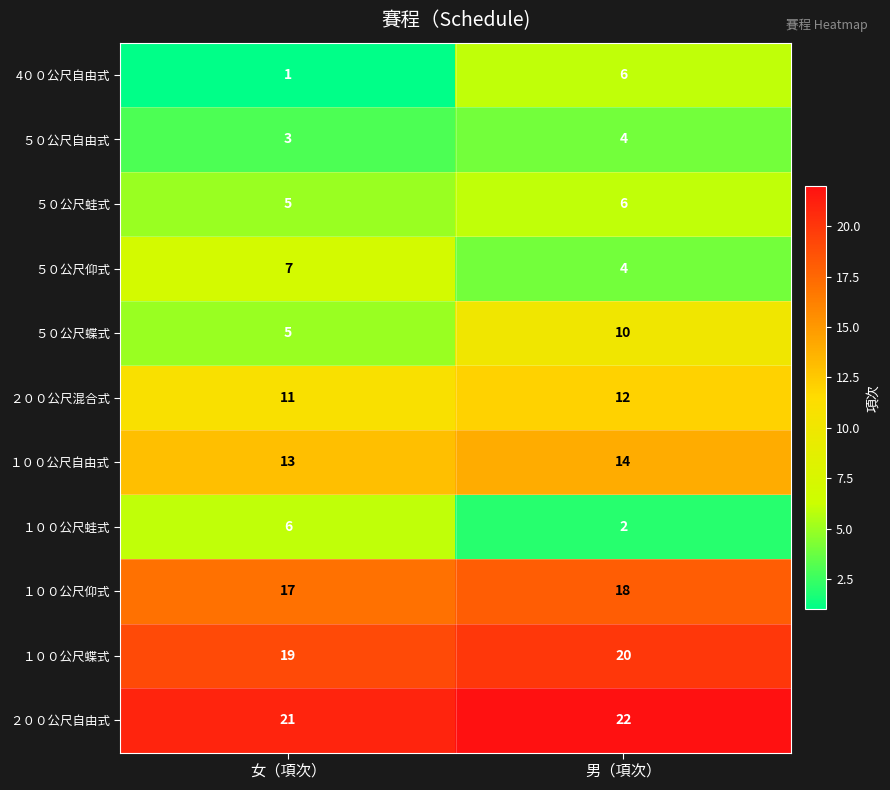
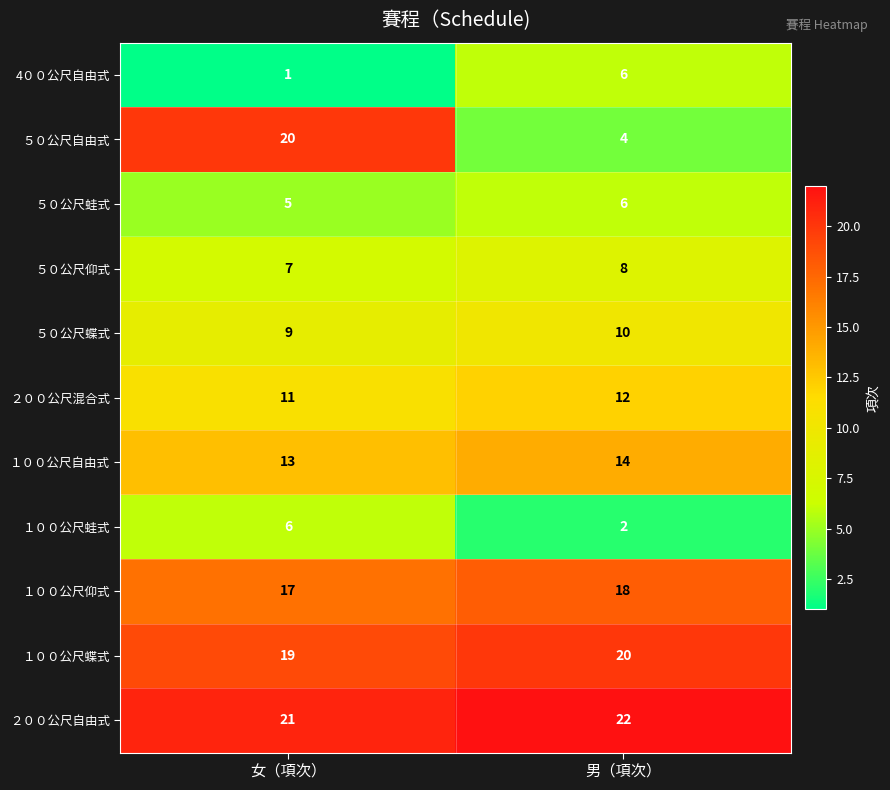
  {
    "4００公尺自由式": {
      "女（項次）": 1,
      "男（項次）": 6
    },
    "５０公尺自由式": {
-     "女（項次）": 3,
+     "女（項次）": 20,
      "男（項次）": 4
    },
    "５０公尺蛙式": {
      "女（項次）": 5,
      "男（項次）": 6
    },
    "５０公尺仰式": {
      "女（項次）": 7,
-     "男（項次）": 4
+     "男（項次）": 8
    },
    "５０公尺蝶式": {
-     "女（項次）": 5,
+     "女（項次）": 9,
      "男（項次）": 10
    },
    "２００公尺混合式": {
      "女（項次）": 11,
      "男（項次）": 12
    },
    "１００公尺自由式": {
      "女（項次）": 13,
      "男（項次）": 14
    },
    "１００公尺蛙式": {
      "女（項次）": 6,
      "男（項次）": 2
    },
    "１００公尺仰式": {
      "女（項次）": 17,
      "男（項次）": 18
    },
    "１００公尺蝶式": {
      "女（項次）": 19,
      "男（項次）": 20
    },
    "２００公尺自由式": {
      "女（項次）": 21,
      "男（項次）": 22
    }
  }
